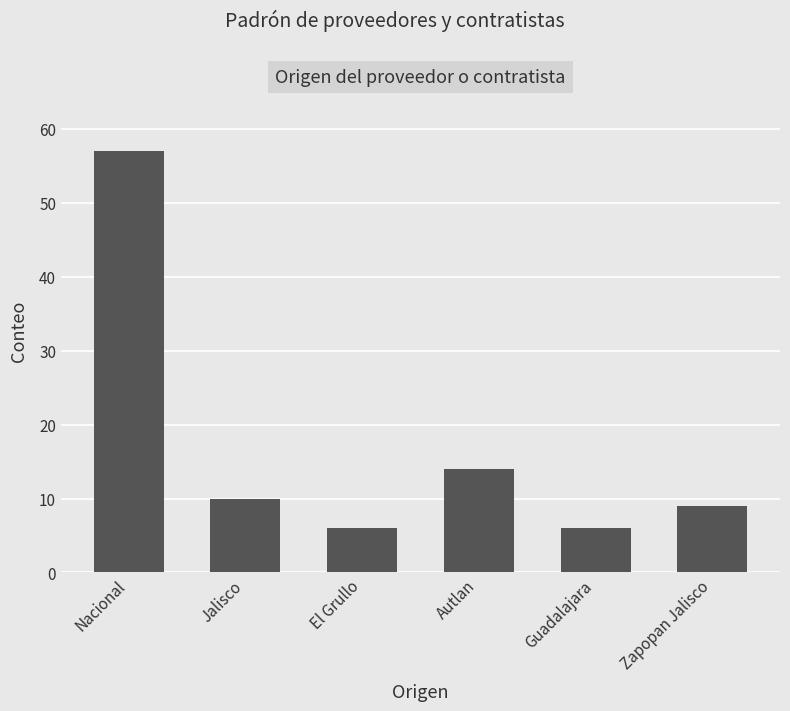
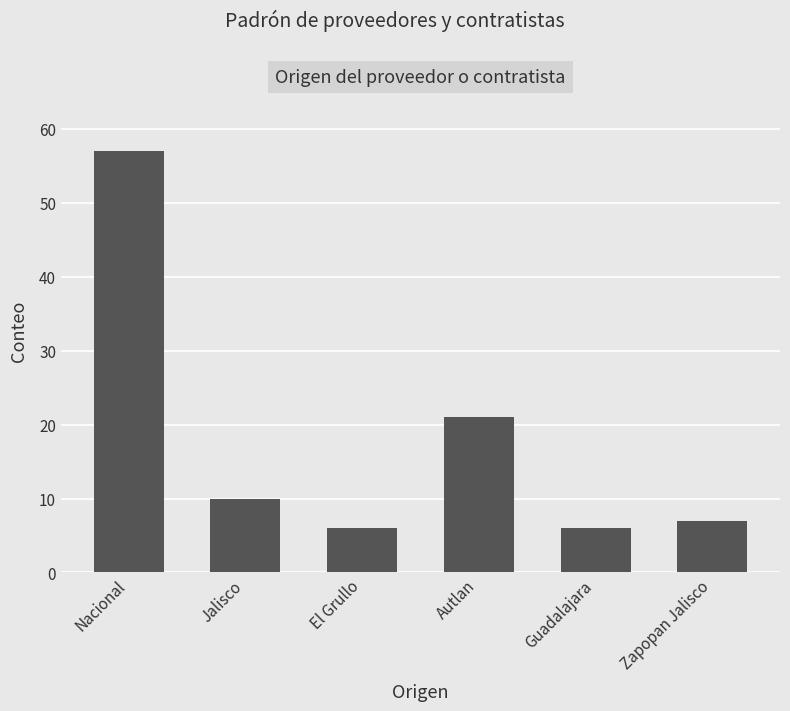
  {
    "Nacional": 57,
    "Jalisco": 10,
    "El Grullo": 6,
-   "Autlan": 14,
+   "Autlan": 21,
    "Guadalajara": 6,
-   "Zapopan Jalisco": 9
+   "Zapopan Jalisco": 7
  }
